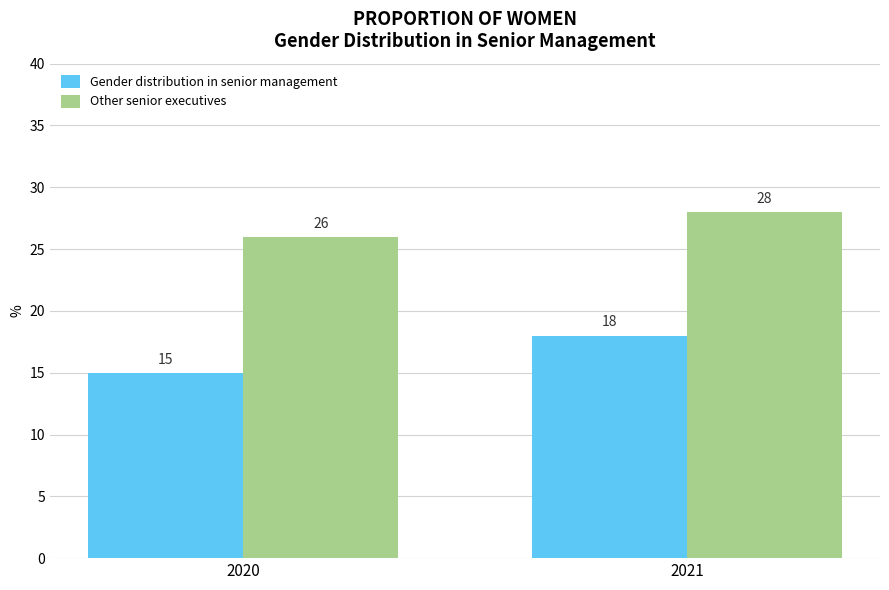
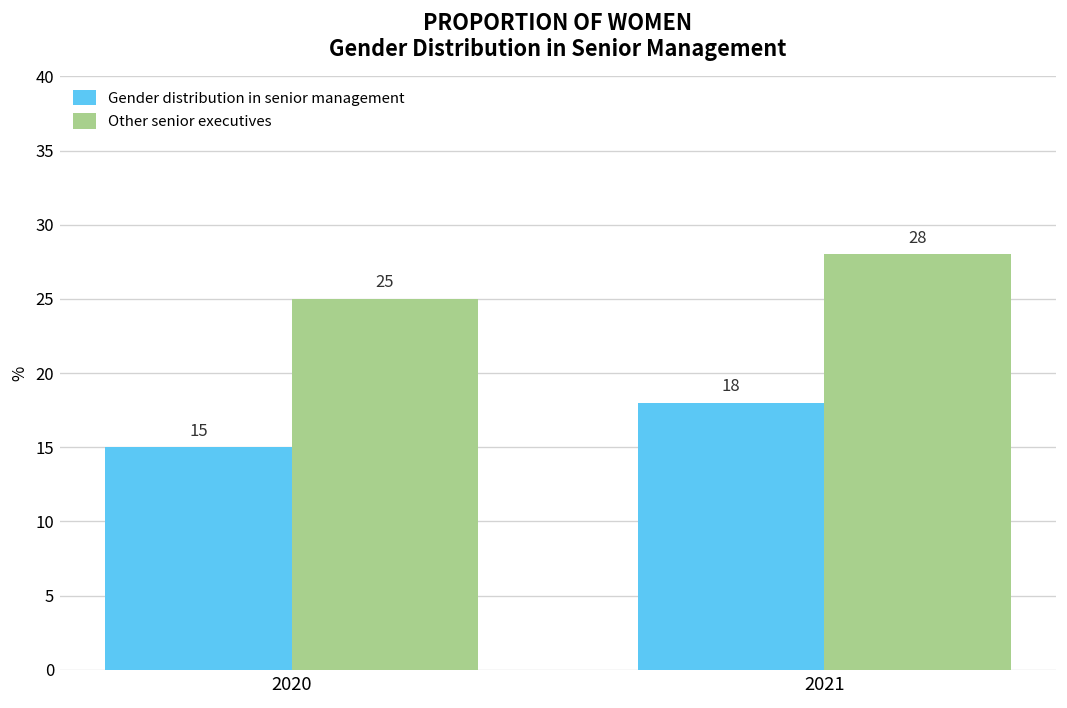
  {
    "Gender distribution in senior management": {
      "2020": 15,
      "2021": 18
    },
    "Other senior executives": {
-     "2020": 26,
+     "2020": 25,
      "2021": 28
    }
  }
